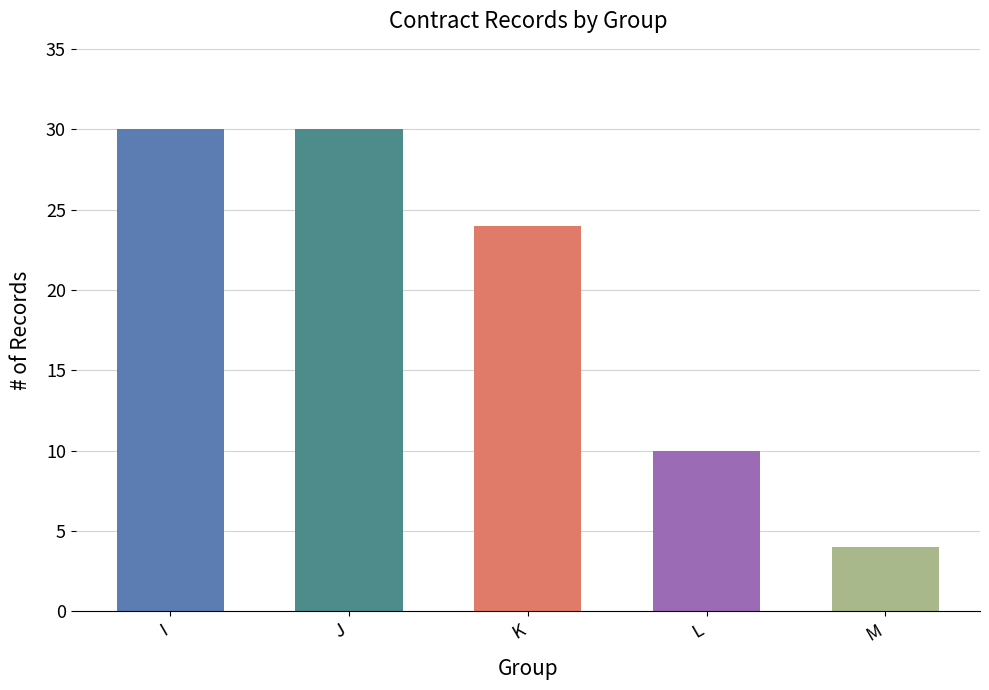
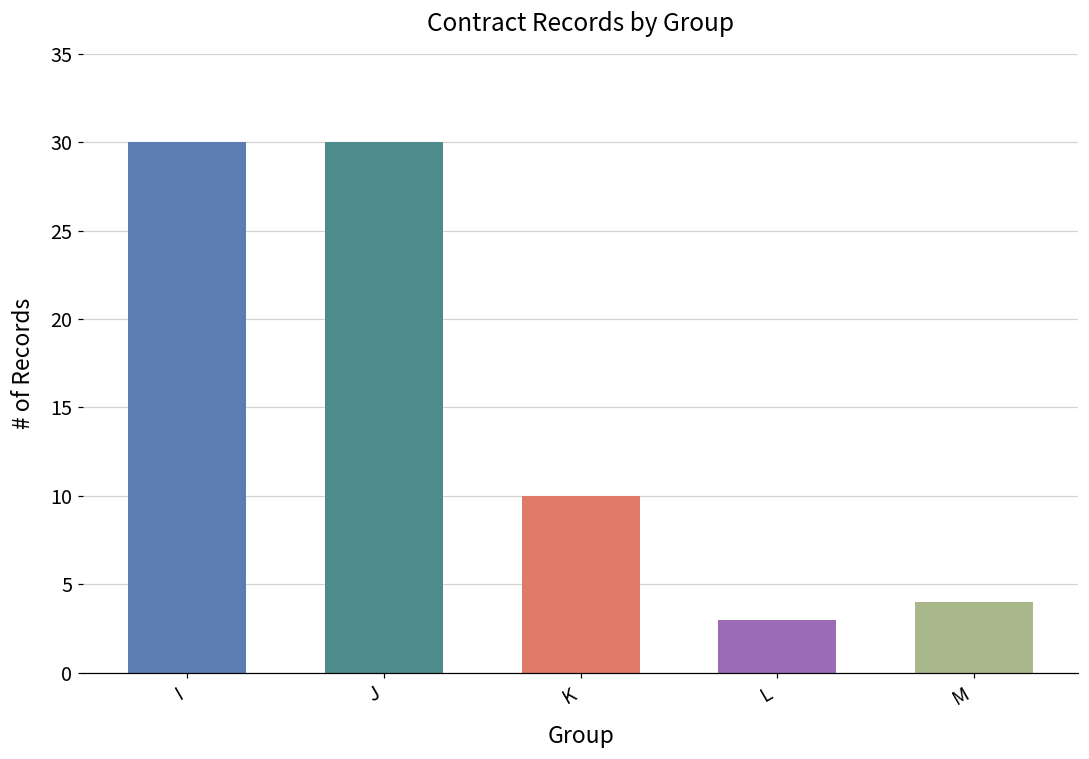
  {
    "I": 30,
    "J": 30,
-   "K": 24,
-   "L": 10,
+   "K": 10,
+   "L": 3,
    "M": 4
  }
